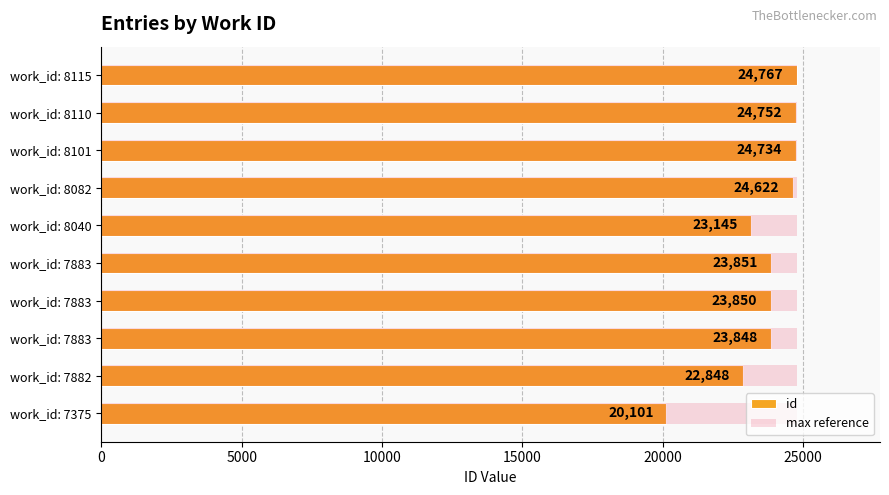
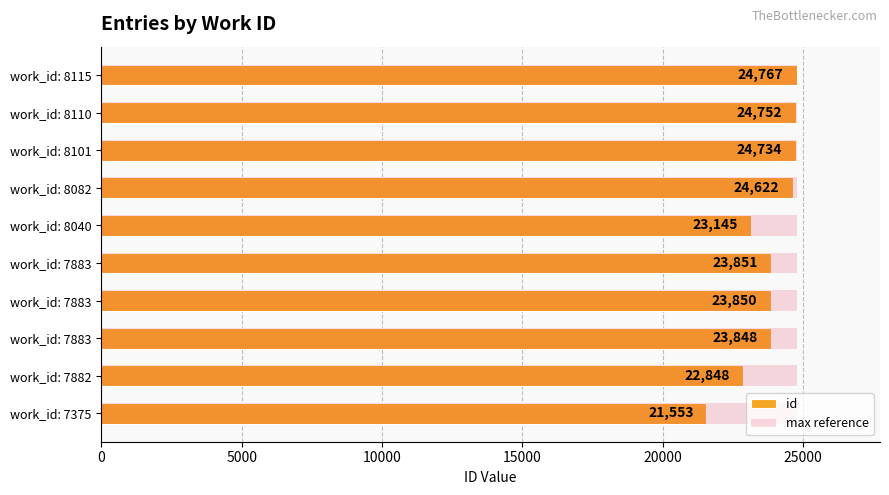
  {
    "id": {
      "work_id: 8115": "24,767",
      "work_id: 8110": "24,752",
      "work_id: 8101": "24,734",
-     "work_id: 7375": "20,101"
+     "work_id: 7375": "21,553"
    },
    "max reference": {
      "work_id: 8115": "24,767"
    }
  }
